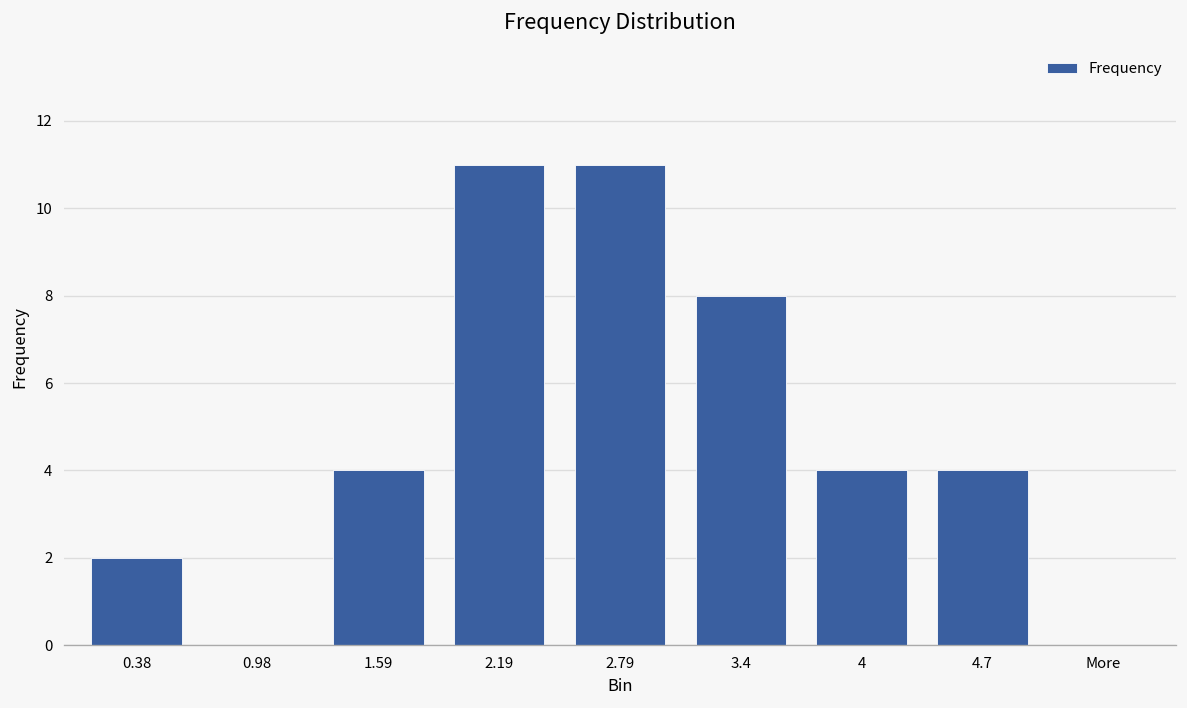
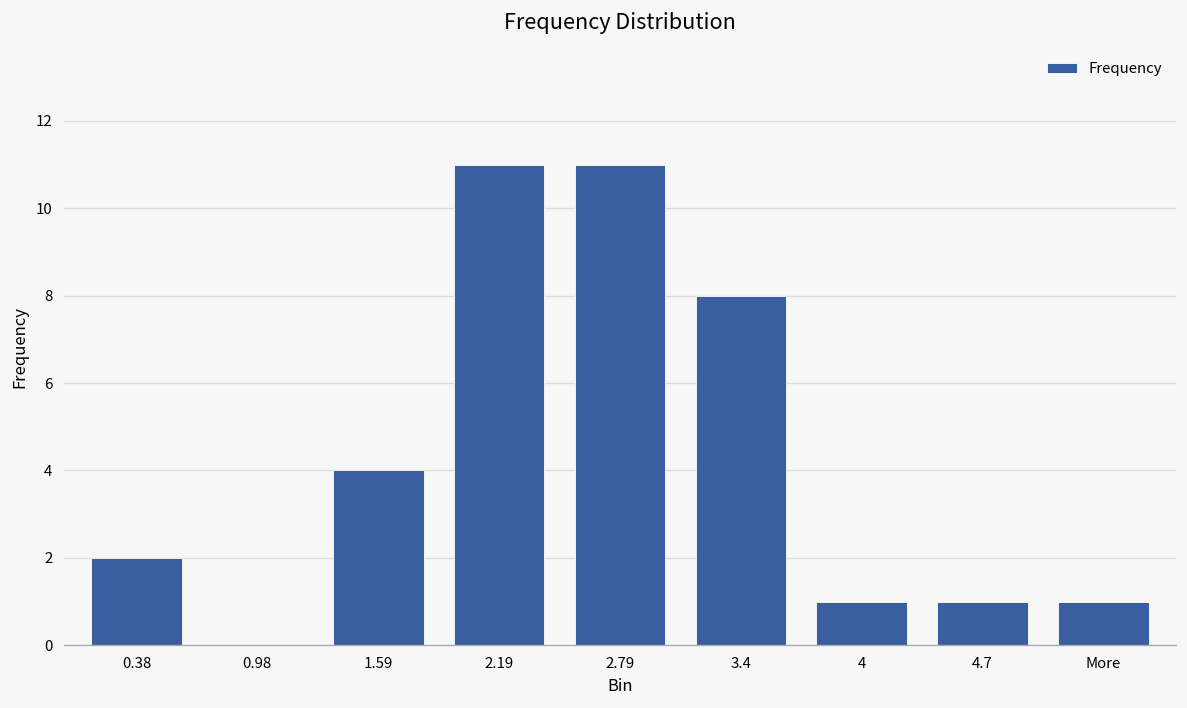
  {
    "0.38": 2,
    "0.98": 0,
    "1.59": 4,
    "2.19": 11,
    "2.79": 11,
    "3.4": 8,
-   "4": 4,
-   "4.7": 4,
-   "More": 0
+   "4": 1,
+   "4.7": 1,
+   "More": 1
  }
